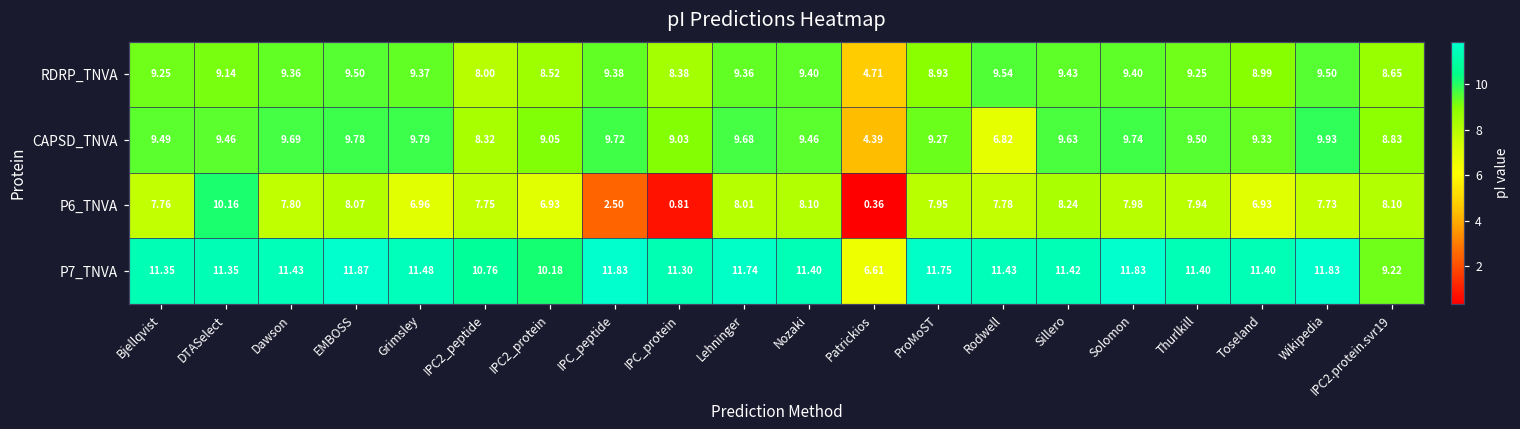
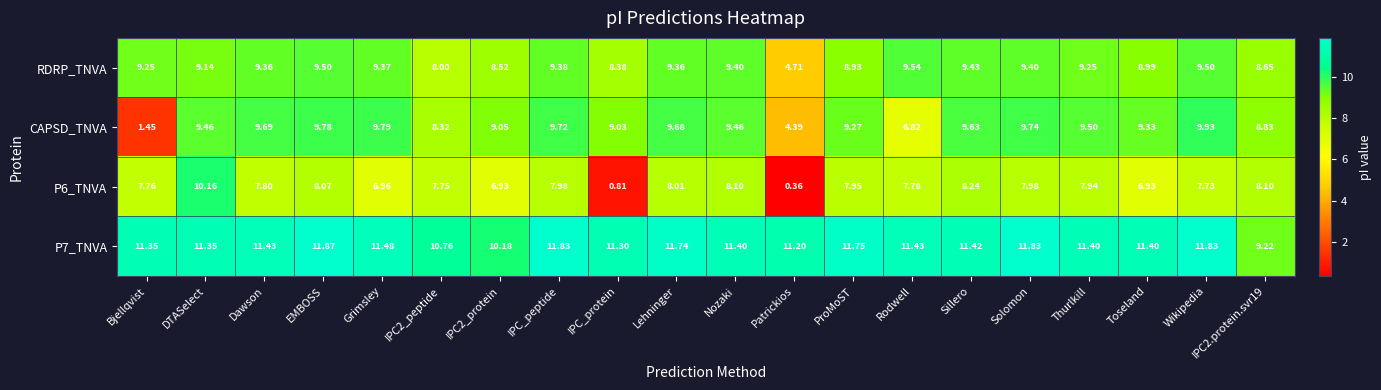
  {
    "RDRP_TNVA": {
      "Bjellqvist": 9.25,
      "DTASelect": 9.14,
      "Dawson": 9.36,
      "EMBOSS": 9.50,
      "Grimsley": 9.37,
      "IPC2_peptide": 8.00,
      "IPC2_protein": 8.52,
      "IPC_peptide": 9.38,
      "IPC_protein": 8.38,
      "Lehninger": 9.36,
      "Nozaki": 9.40,
      "Patrickios": 4.71,
      "ProMoST": 8.93,
      "Rodwell": 9.54,
      "Sillero": 9.43,
      "Solomon": 9.40,
      "Thurlkill": 9.25,
      "Toseland": 8.99,
      "Wikipedia": 9.50,
      "IPC2.protein.svr19": 8.65
    },
    "CAPSD_TNVA": {
-     "Bjellqvist": 9.49,
+     "Bjellqvist": 1.45,
      "DTASelect": 9.46,
      "Dawson": 9.69,
      "EMBOSS": 9.78,
      "Grimsley": 9.79,
      "IPC2_peptide": 8.32,
      "IPC2_protein": 9.05,
      "IPC_peptide": 9.72,
      "IPC_protein": 9.03,
      "Lehninger": 9.68,
      "Nozaki": 9.46,
      "Patrickios": 4.39,
      "ProMoST": 9.27,
      "Rodwell": 6.82,
      "Sillero": 9.63,
      "Solomon": 9.74,
      "Thurlkill": 9.50,
      "Toseland": 9.33,
      "Wikipedia": 9.93,
      "IPC2.protein.svr19": 8.83
    },
    "P6_TNVA": {
      "Bjellqvist": 7.76,
      "DTASelect": 10.16,
      "Dawson": 7.80,
      "EMBOSS": 8.07,
      "Grimsley": 6.96,
      "IPC2_peptide": 7.75,
      "IPC2_protein": 6.93,
-     "IPC_peptide": 2.50,
+     "IPC_peptide": 7.98,
      "IPC_protein": 0.81,
      "Lehninger": 8.01,
      "Nozaki": 8.10,
      "Patrickios": 0.36,
      "ProMoST": 7.95,
      "Rodwell": 7.78,
      "Sillero": 8.24,
      "Solomon": 7.98,
      "Thurlkill": 7.94,
      "Toseland": 6.93,
      "Wikipedia": 7.73,
      "IPC2.protein.svr19": 8.10
    },
    "P7_TNVA": {
      "Bjellqvist": 11.35,
      "DTASelect": 11.35,
      "Dawson": 11.43,
      "EMBOSS": 11.87,
      "Grimsley": 11.48,
      "IPC2_peptide": 10.76,
      "IPC2_protein": 10.18,
      "IPC_peptide": 11.83,
      "IPC_protein": 11.30,
      "Lehninger": 11.74,
      "Nozaki": 11.40,
-     "Patrickios": 6.61,
+     "Patrickios": 11.20,
      "ProMoST": 11.75,
      "Rodwell": 11.43,
      "Sillero": 11.42,
      "Solomon": 11.83,
      "Thurlkill": 11.40,
      "Toseland": 11.40,
      "Wikipedia": 11.83,
      "IPC2.protein.svr19": 9.22
    }
  }
